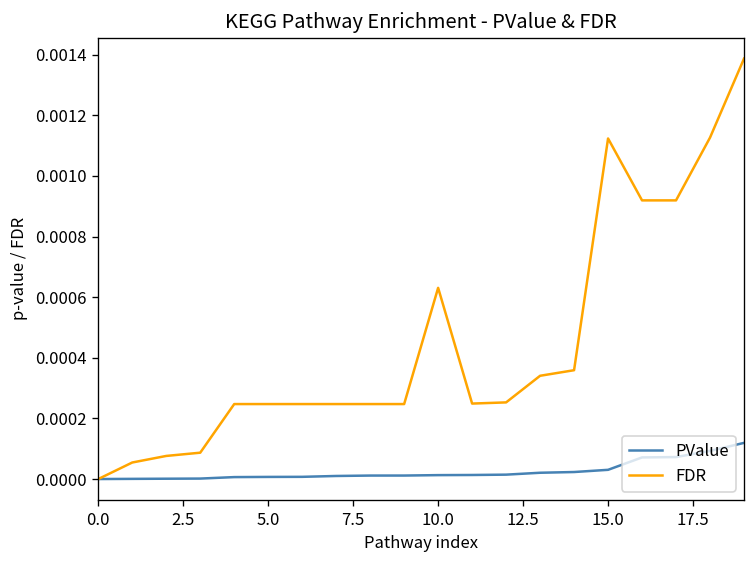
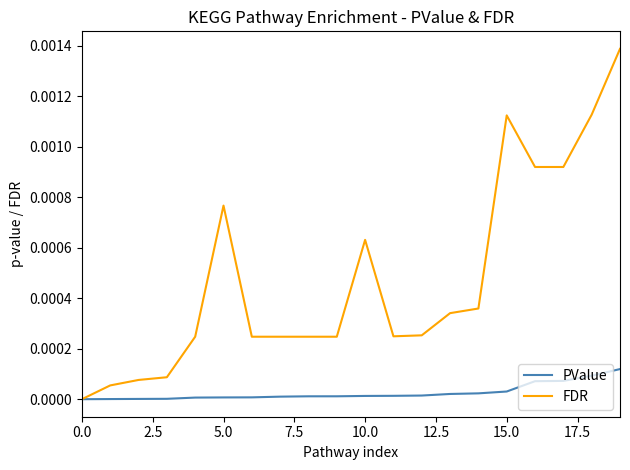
  {
    "PValue": {
      "5.0": 0.00001,
      "10.0": 0.00001,
      "15.0": 0.00003
    },
    "FDR": {
-     "5.0": 0.00025,
+     "5.0": 0.00077,
      "10.0": 0.00063,
      "15.0": 0.00112
    }
  }
